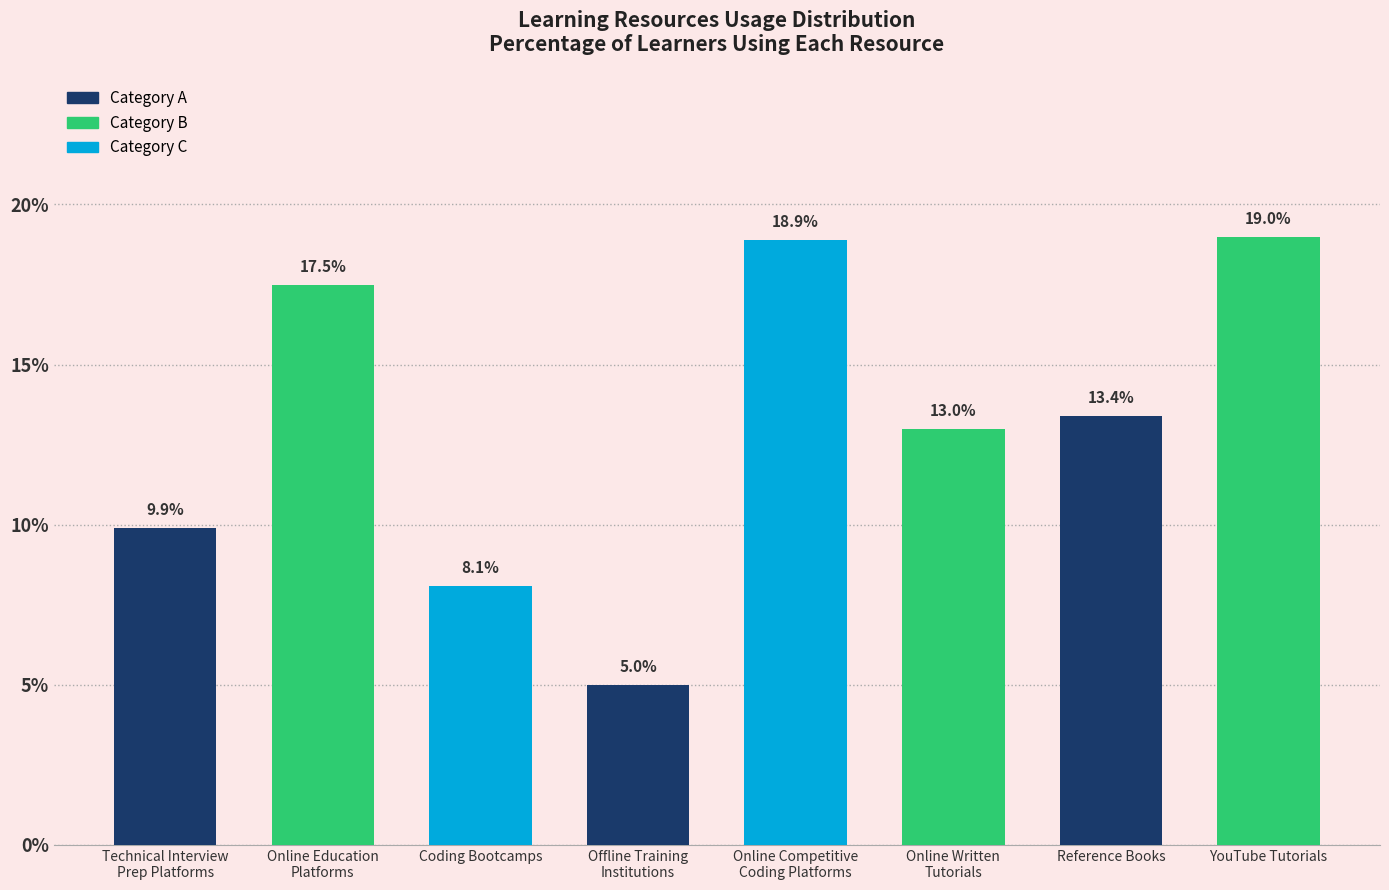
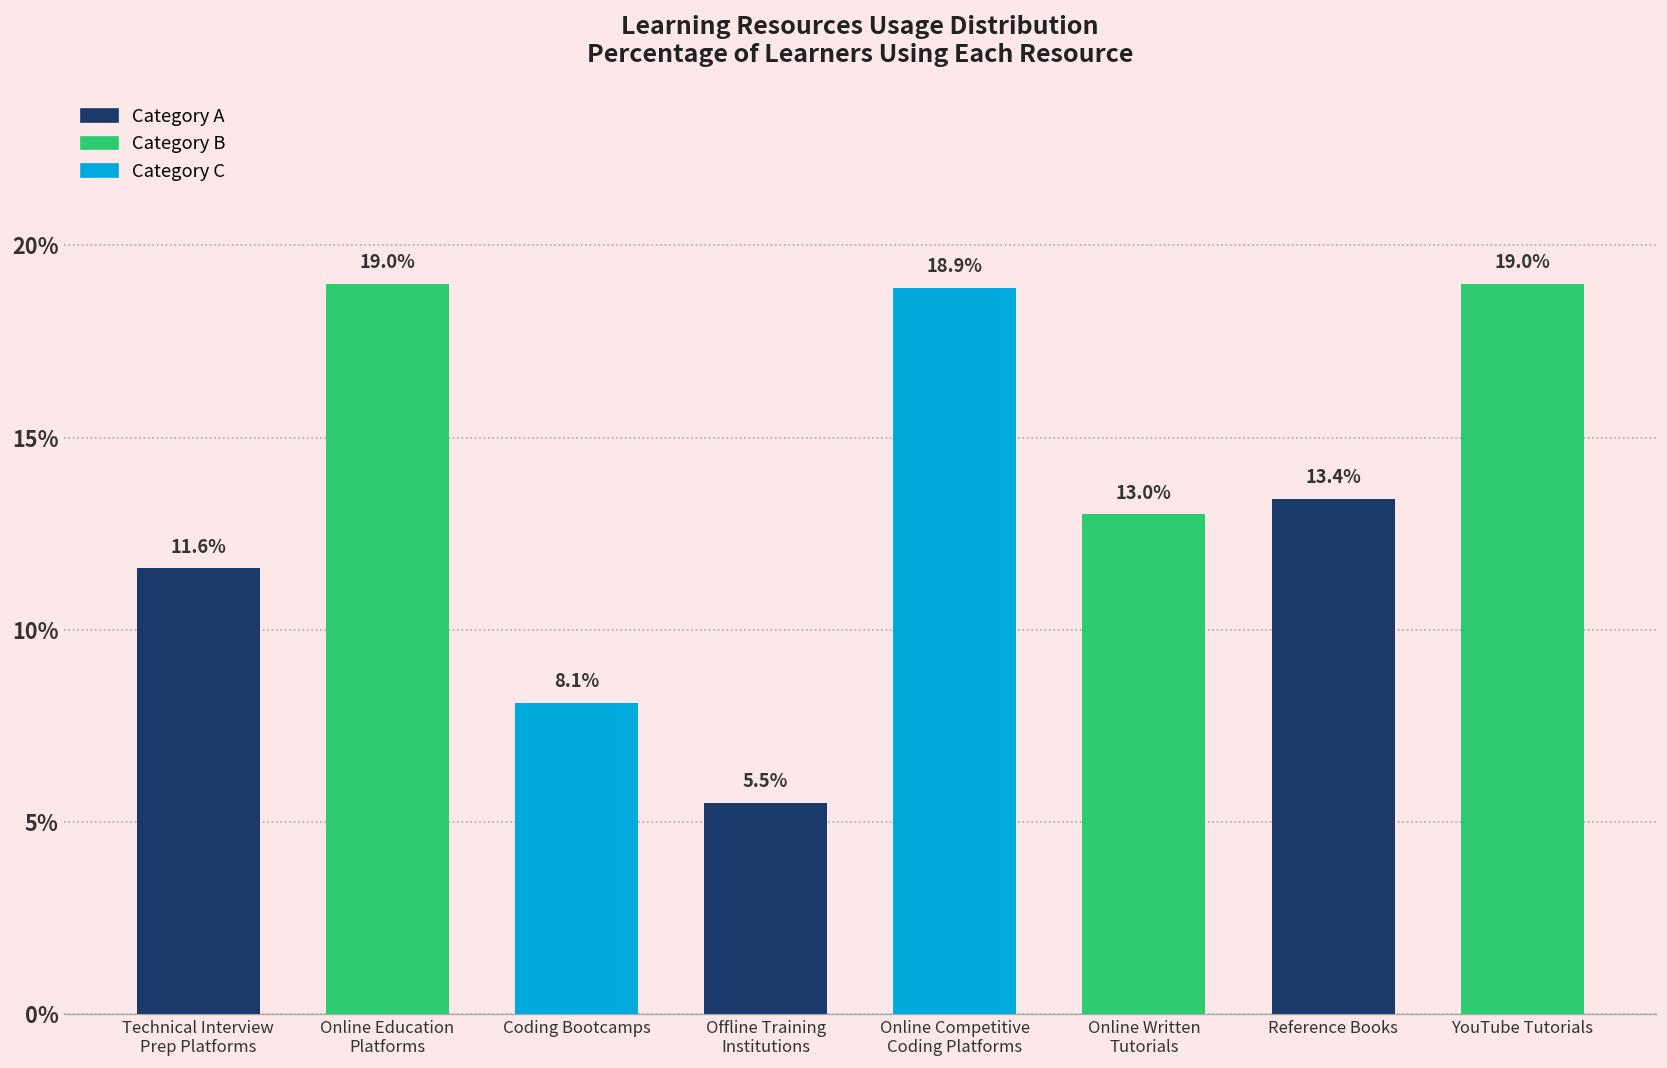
  {
-   "Technical Interview Prep Platforms": "9.9%",
-   "Online Education Platforms": "17.5%",
+   "Technical Interview Prep Platforms": "11.6%",
+   "Online Education Platforms": "19.0%",
    "Coding Bootcamps": "8.1%",
-   "Offline Training Institutions": "5.0%",
+   "Offline Training Institutions": "5.5%",
    "Online Competitive Coding Platforms": "18.9%",
    "Online Written Tutorials": "13.0%",
    "Reference Books": "13.4%",
    "YouTube Tutorials": "19.0%"
  }
